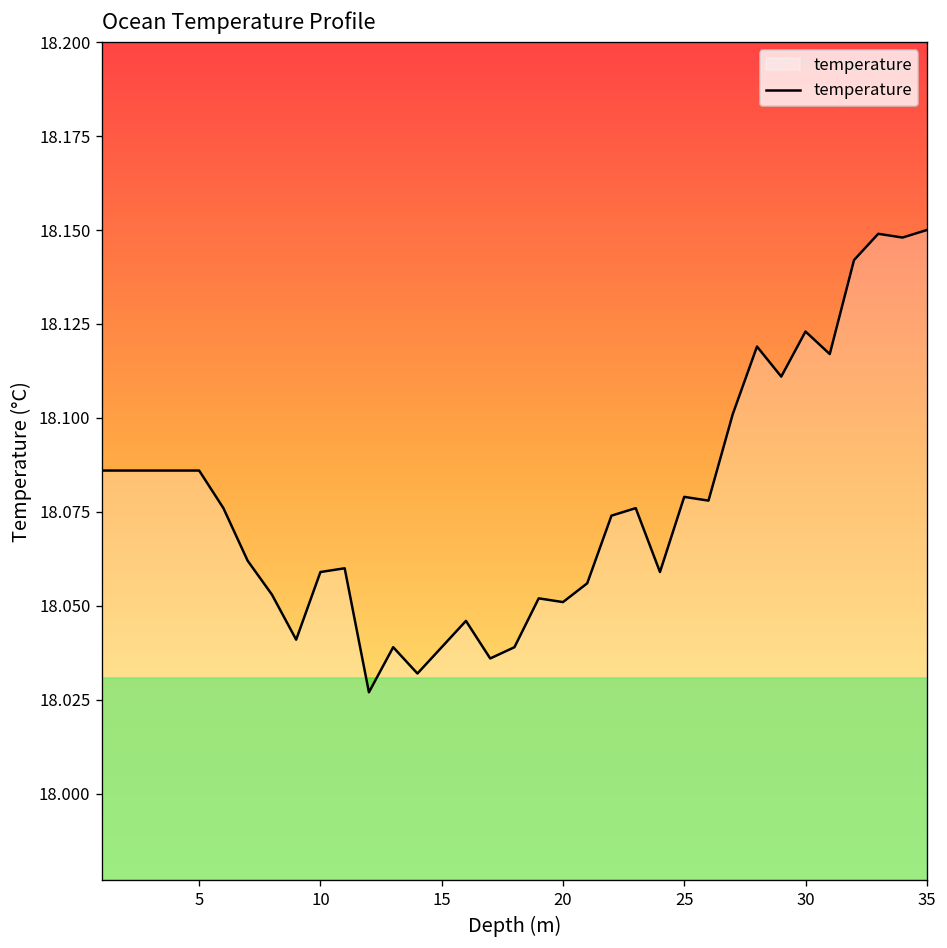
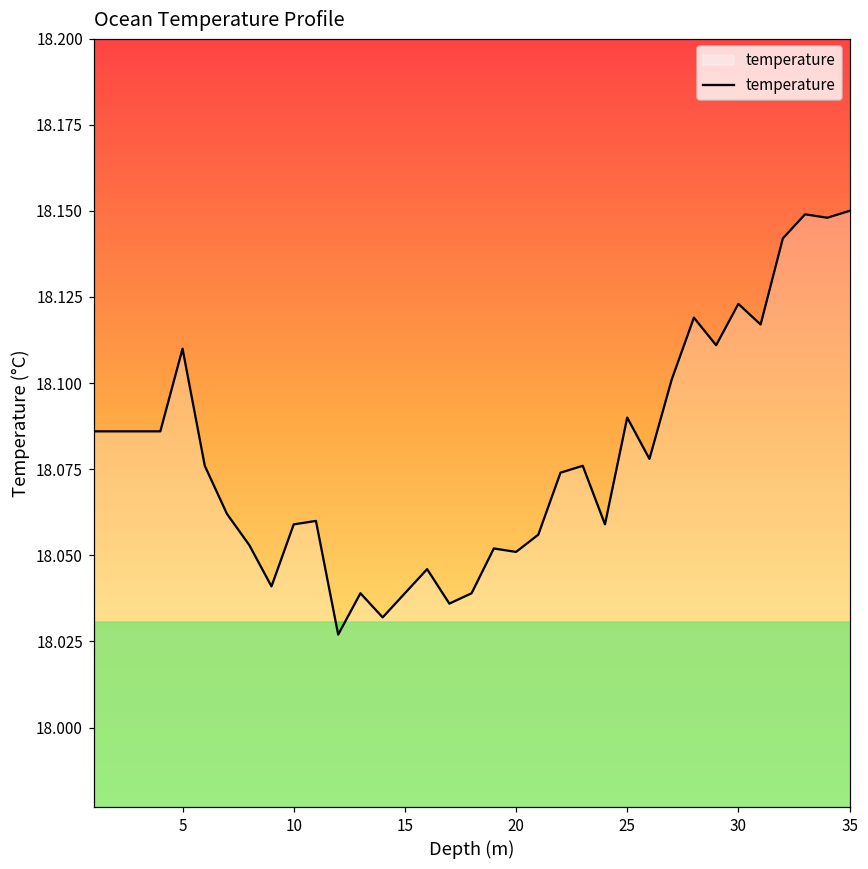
  {
-   "5": 18.086,
+   "5": 18.110,
    "10": 18.059,
    "15": 18.039,
    "20": 18.051,
-   "25": 18.079,
+   "25": 18.090,
    "30": 18.123,
    "35": 18.150
  }
